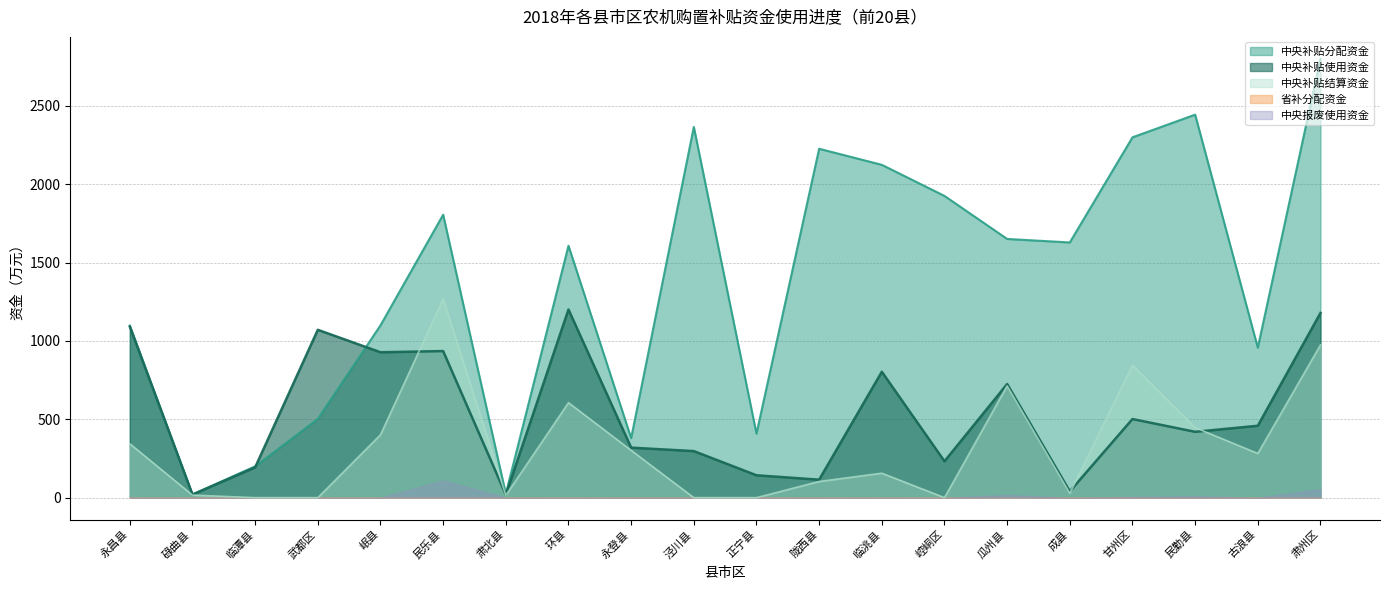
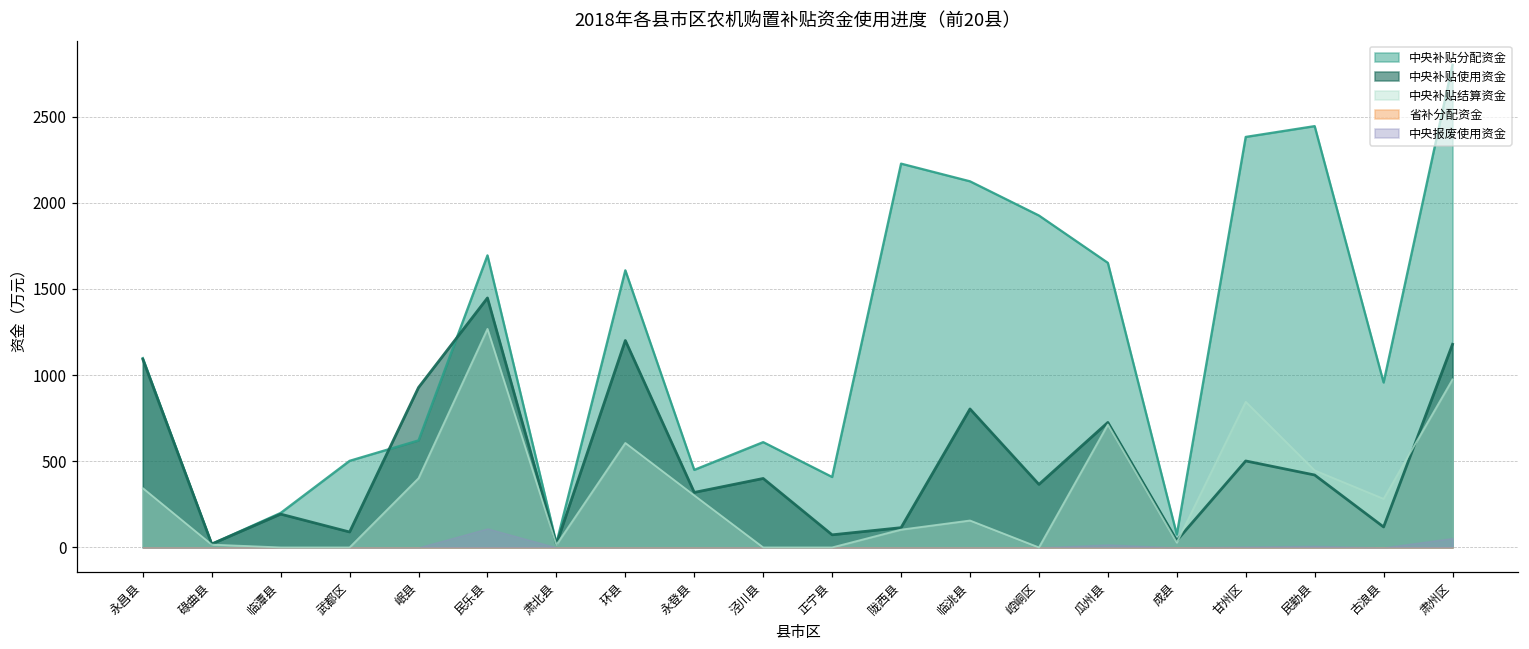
  {
    "中央补贴分配资金": {
      "武都区": 500,
-     "岷县": 1100,
-     "民乐县": 1810,
+     "岷县": 620,
+     "民乐县": 1690,
      "环县": 1610,
-     "永登县": 380,
-     "泾川县": 2370,
+     "永登县": 450,
+     "泾川县": 610,
      "正宁县": 410,
      "陇西县": 2230,
      "临洮县": 2120,
      "崆峒区": 1930,
      "瓜州县": 1650,
-     "成县": 1630,
-     "甘州区": 2300,
+     "成县": 70,
+     "甘州区": 2380,
      "民勤县": 2440,
      "古浪县": 960
    },
    "中央补贴使用资金": {
-     "武都区": 1070,
+     "武都区": 90,
      "岷县": 930,
-     "民乐县": 940,
+     "民乐县": 1450,
      "环县": 1200,
      "永登县": 320,
-     "泾川县": 300,
-     "正宁县": 140,
+     "泾川县": 400,
+     "正宁县": 70,
      "临洮县": 800,
-     "崆峒区": 230,
+     "崆峒区": 370,
      "甘州区": 500,
      "民勤县": 420,
-     "古浪县": 460,
+     "古浪县": 120,
      "肃州区": 1180
    },
    "省补分配资金": {
      "民乐县": 0,
      "瓜州县": 0,
      "肃州区": 0
    }
  }
